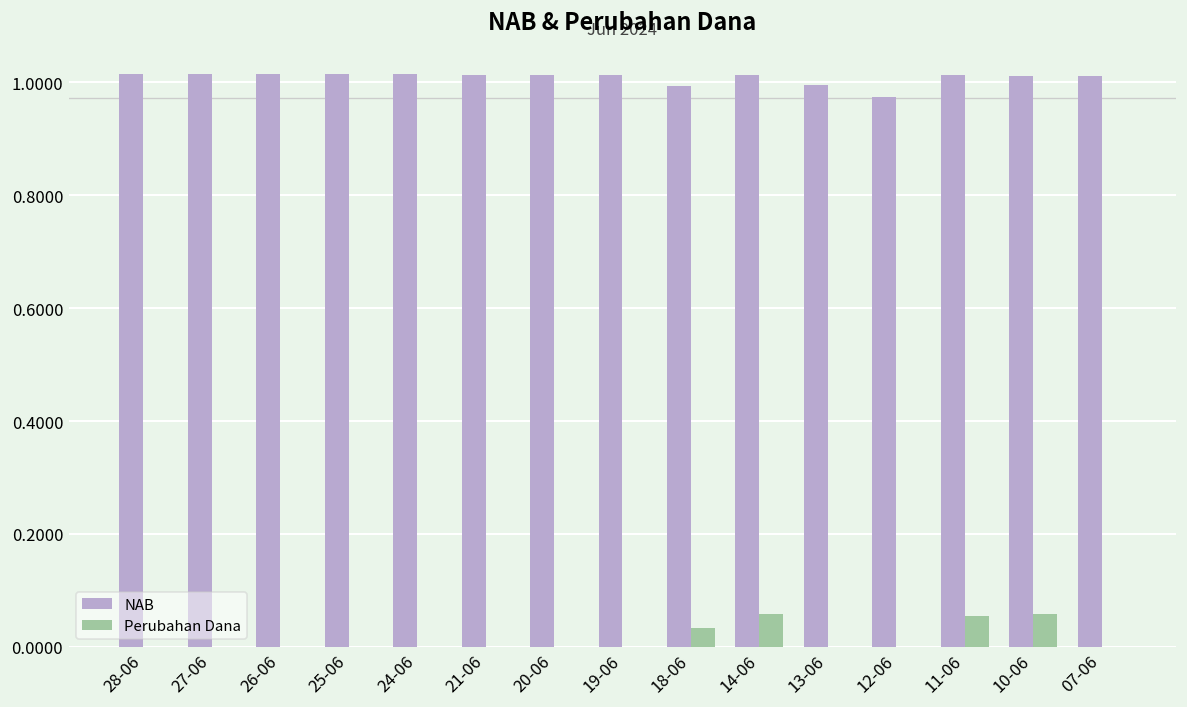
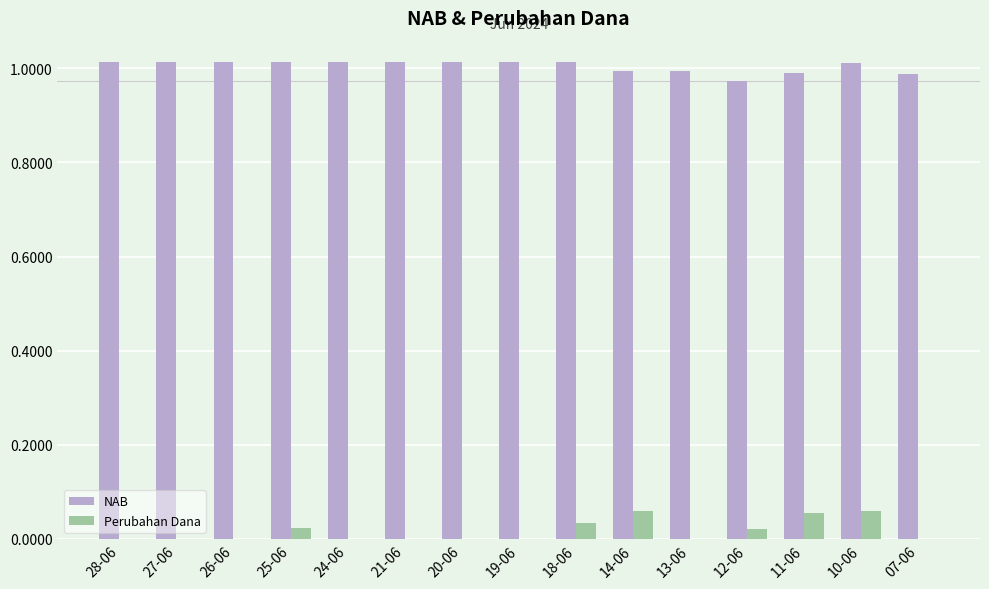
  {
    "NAB": {
      "28-06": 1.01,
      "27-06": 1.01,
      "26-06": 1.01,
      "25-06": 1.01,
      "24-06": 1.01,
      "21-06": 1.01,
      "20-06": 1.01,
      "19-06": 1.01,
-     "18-06": 0.99,
-     "14-06": 1.01,
+     "18-06": 1.01,
+     "14-06": 0.99,
      "13-06": 0.99,
      "12-06": 0.97,
-     "11-06": 1.01,
+     "11-06": 0.99,
      "10-06": 1.01,
-     "07-06": 1.01
+     "07-06": 0.99
    },
    "Perubahan Dana": {
      "27-06": 0.00,
-     "25-06": 0.00,
+     "25-06": 0.02,
      "20-06": 0.00,
      "18-06": 0.03,
      "14-06": 0.06,
-     "12-06": 0.00,
+     "12-06": 0.02,
      "11-06": 0.06,
      "10-06": 0.06
    }
  }
